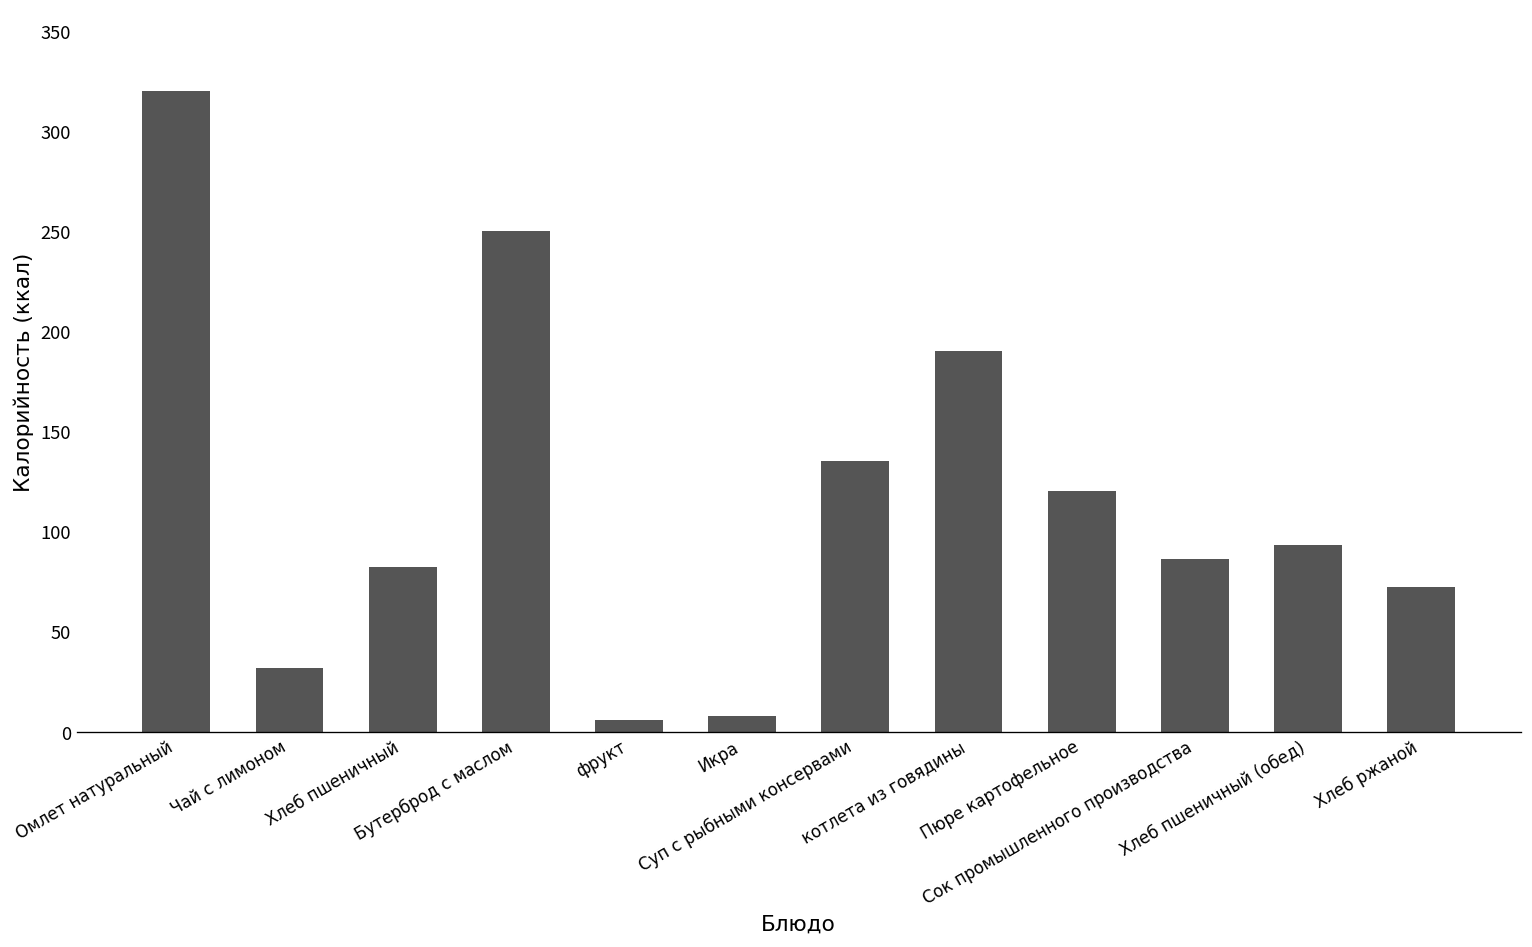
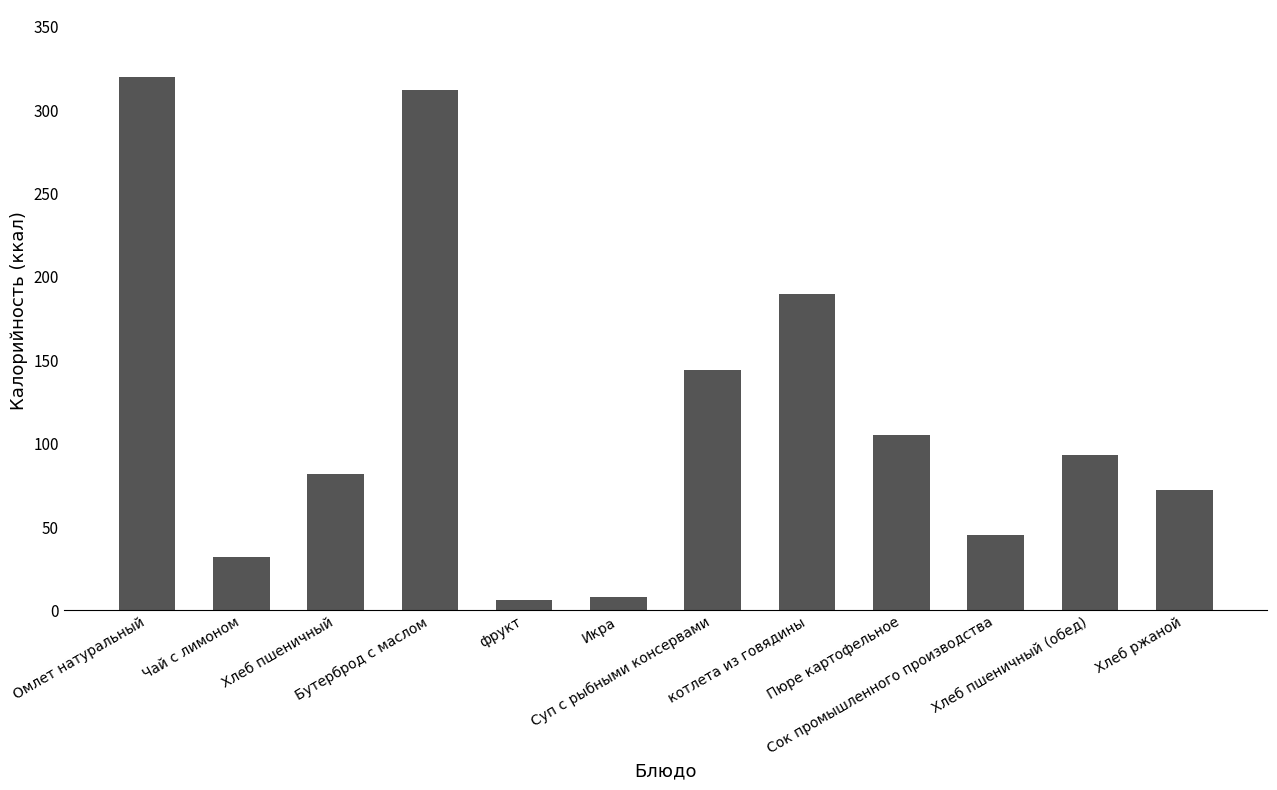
  {
    "Омлет натуральный": 320,
    "Чай с лимоном": 32,
    "Хлеб пшеничный": 82,
-   "Бутерброд с маслом": 250,
+   "Бутерброд с маслом": 312,
    "фрукт": 6,
    "Икра": 8,
-   "Суп с рыбными консервами": 135,
+   "Суп с рыбными консервами": 144,
    "котлета из говядины": 190,
-   "Пюре картофельное": 120,
-   "Сок промышленного производства": 86,
+   "Пюре картофельное": 105,
+   "Сок промышленного производства": 45,
    "Хлеб пшеничный (обед)": 93,
    "Хлеб ржаной": 72
  }
